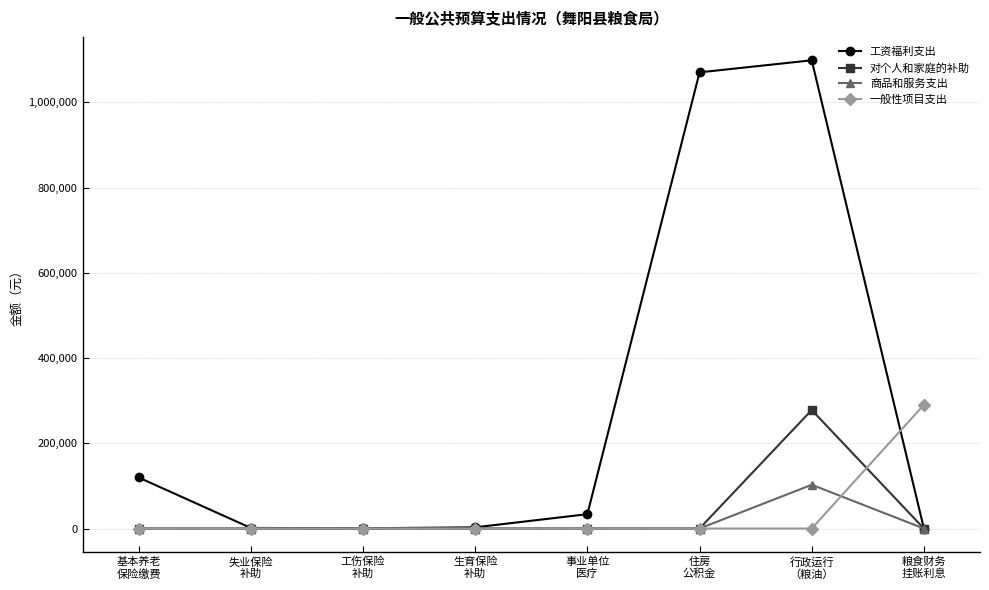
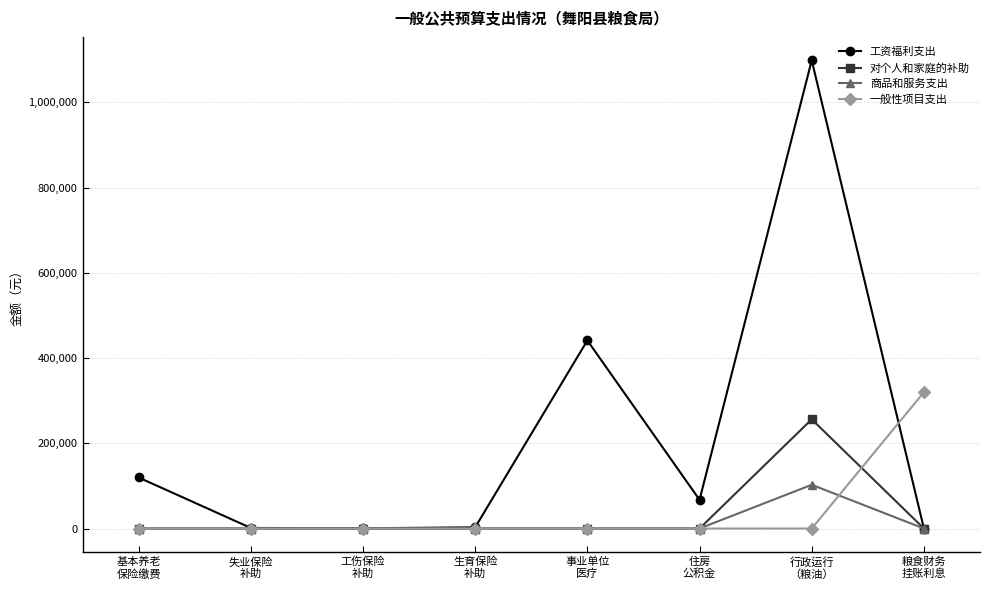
  {
    "工资福利支出": {
      "基本养老 保险缴费": "120,000",
-     "事业单位 医疗": "30,000",
-     "住房 公积金": "1,070,000",
+     "事业单位 医疗": "440,000",
+     "住房 公积金": "70,000",
      "行政运行 （粮油）": "1,100,000"
    },
    "对个人和家庭的补助": {
-     "行政运行 （粮油）": "280,000"
+     "行政运行 （粮油）": "260,000"
    },
    "商品和服务支出": {
      "行政运行 （粮油）": "100,000"
    },
    "一般性项目支出": {
      "行政运行 （粮油）": "0",
-     "粮食财务 挂账利息": "290,000"
+     "粮食财务 挂账利息": "320,000"
    }
  }
